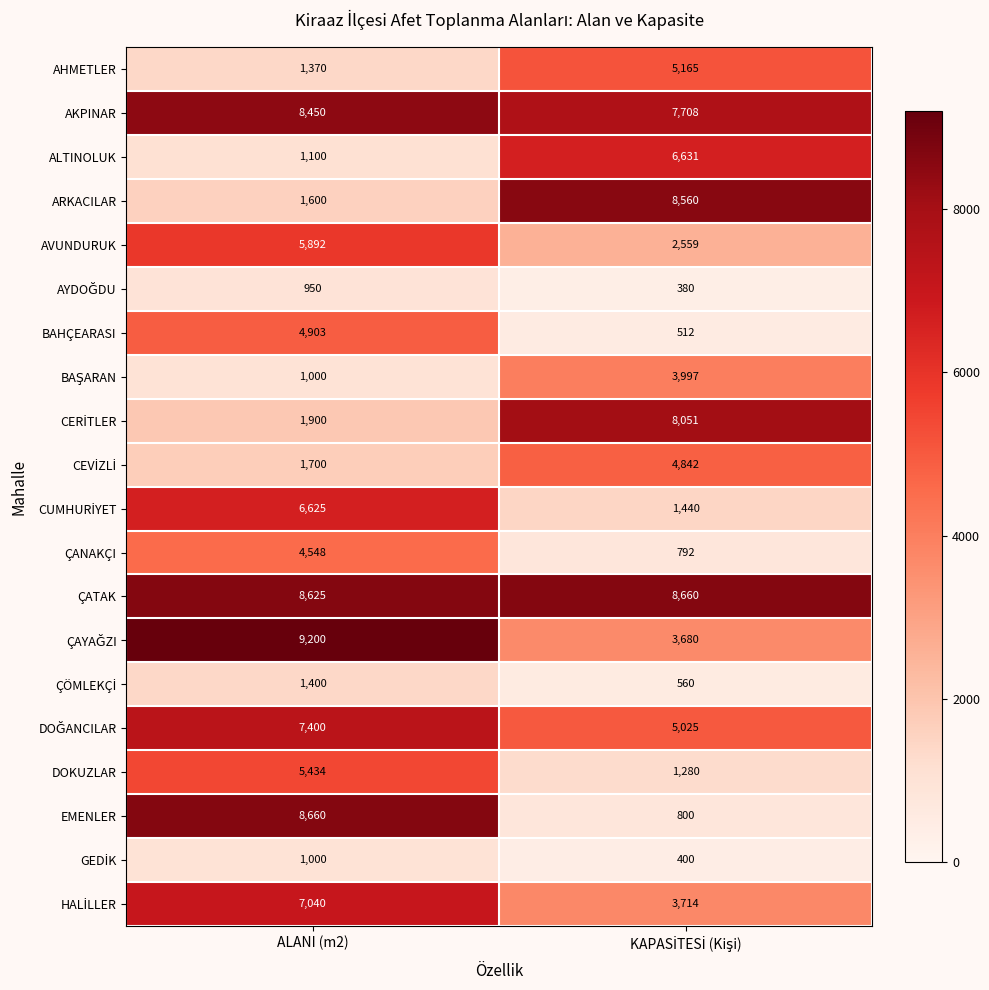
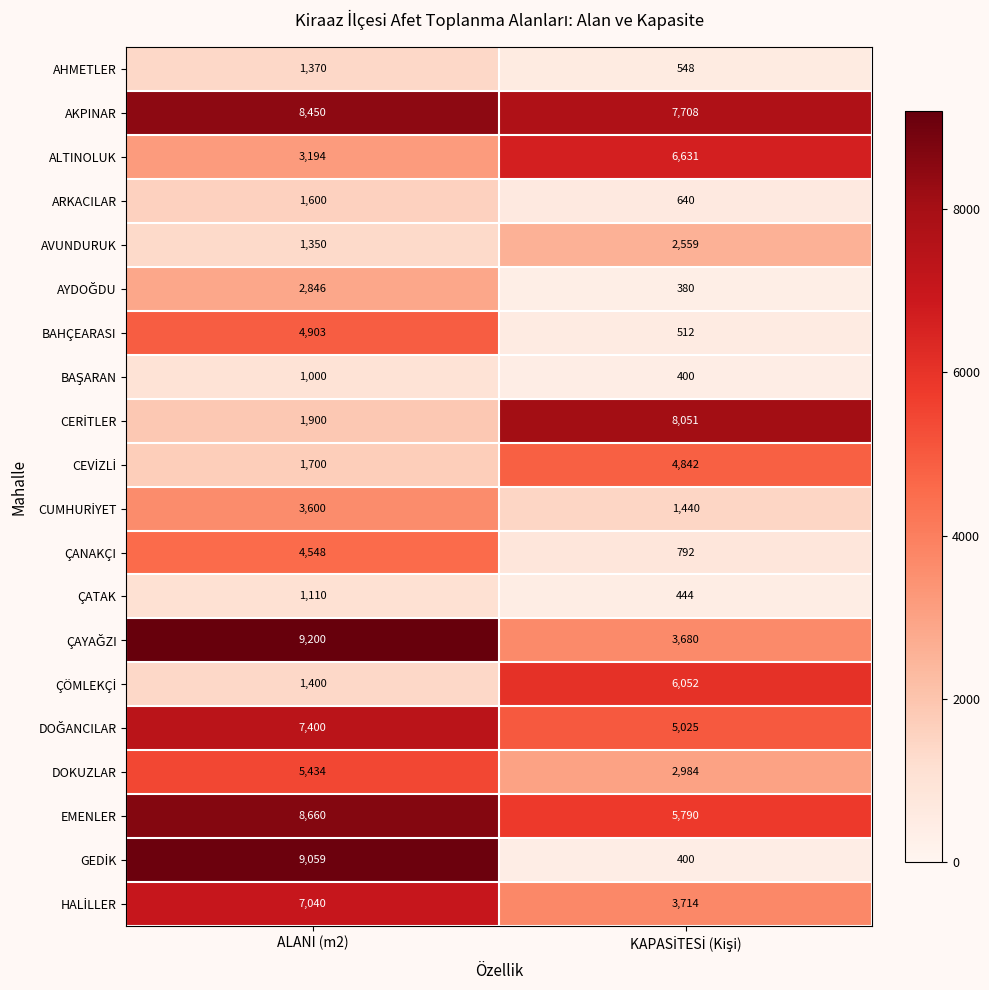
  {
    "AHMETLER": {
      "ALANI (m2)": "1,370",
-     "KAPASİTESİ (Kişi)": "5,165"
+     "KAPASİTESİ (Kişi)": "548"
    },
    "AKPINAR": {
      "ALANI (m2)": "8,450",
      "KAPASİTESİ (Kişi)": "7,708"
    },
    "ALTINOLUK": {
-     "ALANI (m2)": "1,100",
+     "ALANI (m2)": "3,194",
      "KAPASİTESİ (Kişi)": "6,631"
    },
    "ARKACILAR": {
      "ALANI (m2)": "1,600",
-     "KAPASİTESİ (Kişi)": "8,560"
+     "KAPASİTESİ (Kişi)": "640"
    },
    "AVUNDURUK": {
-     "ALANI (m2)": "5,892",
+     "ALANI (m2)": "1,350",
      "KAPASİTESİ (Kişi)": "2,559"
    },
    "AYDOĞDU": {
-     "ALANI (m2)": "950",
+     "ALANI (m2)": "2,846",
      "KAPASİTESİ (Kişi)": "380"
    },
    "BAHÇEARASI": {
      "ALANI (m2)": "4,903",
      "KAPASİTESİ (Kişi)": "512"
    },
    "BAŞARAN": {
      "ALANI (m2)": "1,000",
-     "KAPASİTESİ (Kişi)": "3,997"
+     "KAPASİTESİ (Kişi)": "400"
    },
    "CERİTLER": {
      "ALANI (m2)": "1,900",
      "KAPASİTESİ (Kişi)": "8,051"
    },
    "CEVİZLİ": {
      "ALANI (m2)": "1,700",
      "KAPASİTESİ (Kişi)": "4,842"
    },
    "CUMHURİYET": {
-     "ALANI (m2)": "6,625",
+     "ALANI (m2)": "3,600",
      "KAPASİTESİ (Kişi)": "1,440"
    },
    "ÇANAKÇI": {
      "ALANI (m2)": "4,548",
      "KAPASİTESİ (Kişi)": "792"
    },
    "ÇATAK": {
-     "ALANI (m2)": "8,625",
-     "KAPASİTESİ (Kişi)": "8,660"
+     "ALANI (m2)": "1,110",
+     "KAPASİTESİ (Kişi)": "444"
    },
    "ÇAYAĞZI": {
      "ALANI (m2)": "9,200",
      "KAPASİTESİ (Kişi)": "3,680"
    },
    "ÇÖMLEKÇİ": {
      "ALANI (m2)": "1,400",
-     "KAPASİTESİ (Kişi)": "560"
+     "KAPASİTESİ (Kişi)": "6,052"
    },
    "DOĞANCILAR": {
      "ALANI (m2)": "7,400",
      "KAPASİTESİ (Kişi)": "5,025"
    },
    "DOKUZLAR": {
      "ALANI (m2)": "5,434",
-     "KAPASİTESİ (Kişi)": "1,280"
+     "KAPASİTESİ (Kişi)": "2,984"
    },
    "EMENLER": {
      "ALANI (m2)": "8,660",
-     "KAPASİTESİ (Kişi)": "800"
+     "KAPASİTESİ (Kişi)": "5,790"
    },
    "GEDİK": {
-     "ALANI (m2)": "1,000",
+     "ALANI (m2)": "9,059",
      "KAPASİTESİ (Kişi)": "400"
    },
    "HALİLLER": {
      "ALANI (m2)": "7,040",
      "KAPASİTESİ (Kişi)": "3,714"
    }
  }
